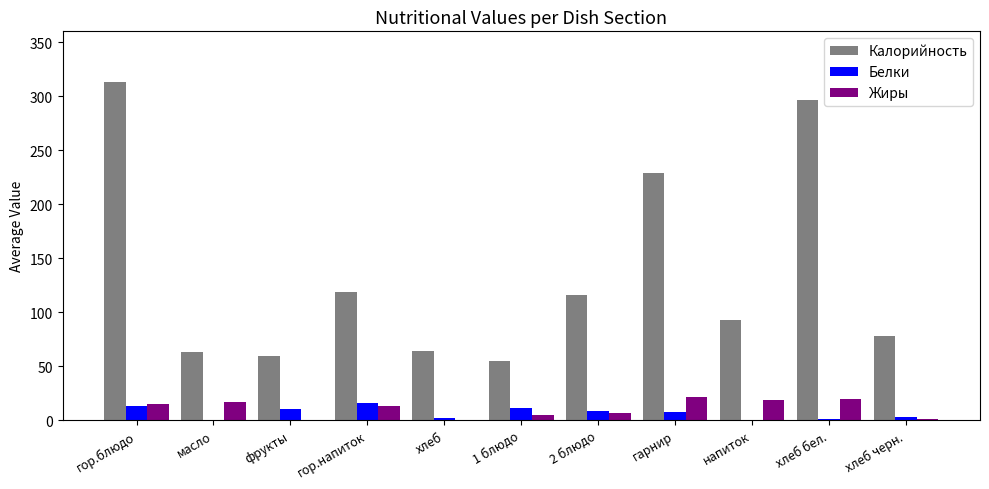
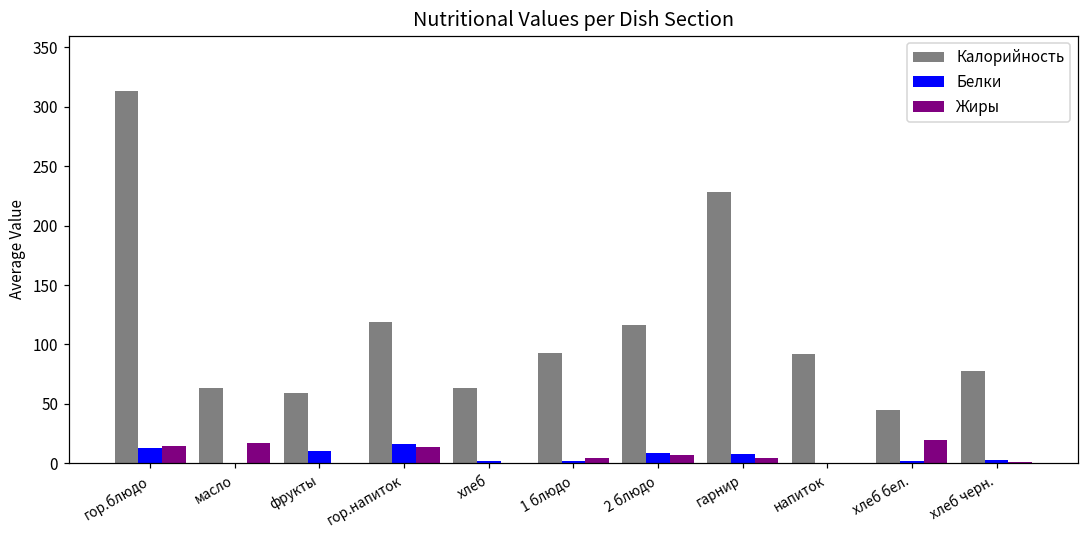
  {
    "Калорийность": {
      "гор.блюдо": 313,
      "масло": 63,
      "фрукты": 59,
      "гор.напиток": 119,
      "хлеб": 64,
-     "1 блюдо": 55,
+     "1 блюдо": 93,
      "2 блюдо": 116,
      "гарнир": 229,
      "напиток": 92,
-     "хлеб бел.": 296,
+     "хлеб бел.": 45,
      "хлеб черн.": 78
    },
    "Белки": {
      "гор.блюдо": 13,
      "фрукты": 11,
      "гор.напиток": 16,
-     "1 блюдо": 12,
+     "1 блюдо": 2,
      "2 блюдо": 8,
      "гарнир": 8,
      "хлеб черн.": 3
    },
    "Жиры": {
      "гор.блюдо": 15,
      "масло": 17,
      "гор.напиток": 13,
      "1 блюдо": 4,
      "2 блюдо": 7,
-     "гарнир": 21,
-     "напиток": 19,
+     "гарнир": 4,
+     "напиток": 0,
      "хлеб бел.": 19
    }
  }
